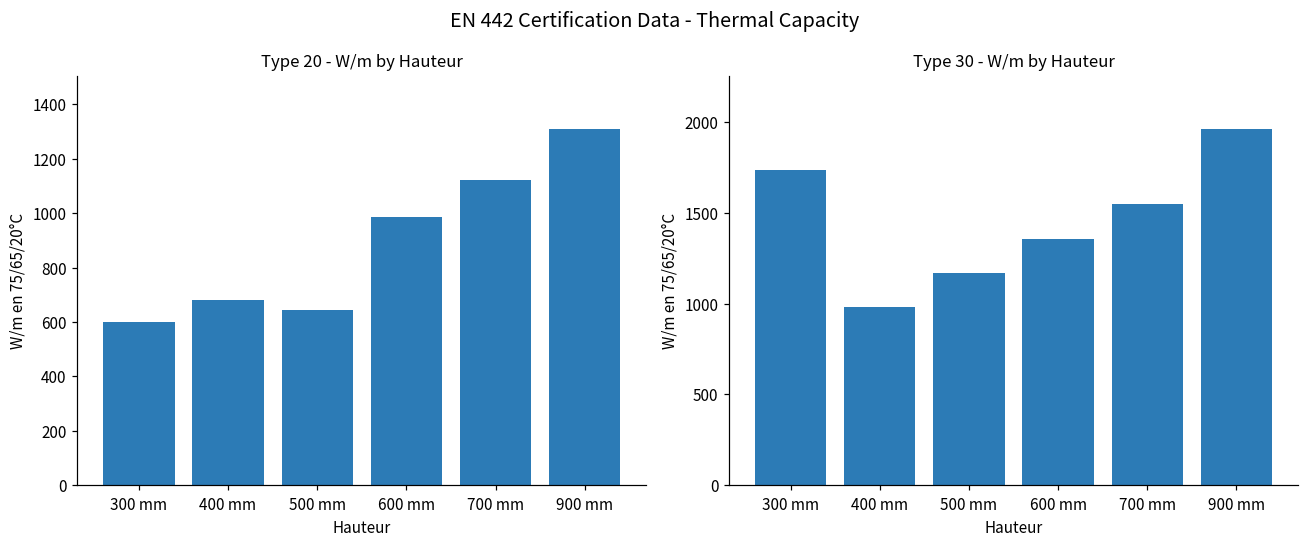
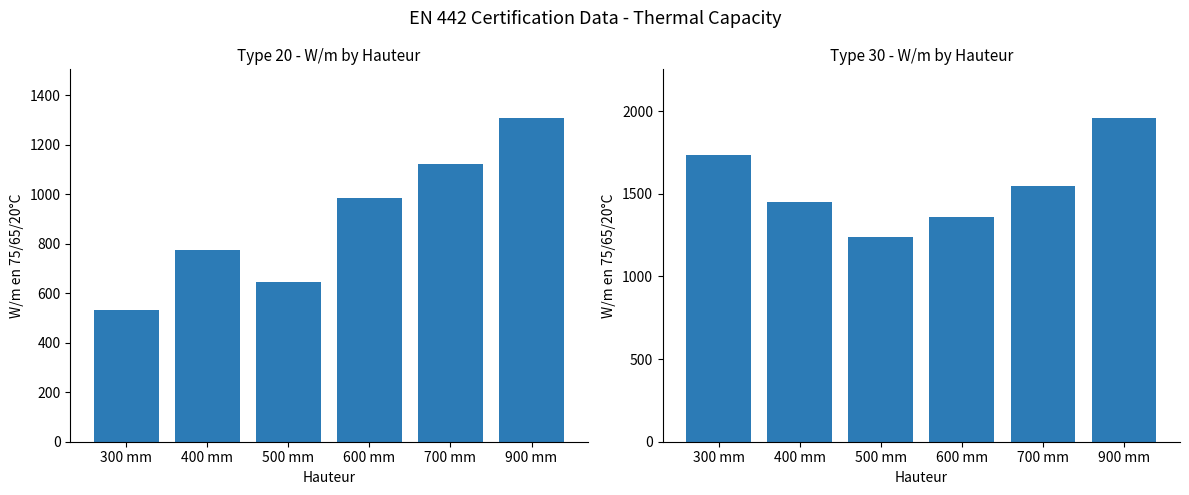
  {
    "Type 20 - W/m by Hauteur": {
-     "300 mm": 600,
-     "400 mm": 680,
+     "300 mm": 530,
+     "400 mm": 780,
      "500 mm": 650,
      "600 mm": 990,
      "700 mm": 1120,
      "900 mm": 1310
    },
    "Type 30 - W/m by Hauteur": {
      "300 mm": 1730,
-     "400 mm": 980,
-     "500 mm": 1170,
+     "400 mm": 1450,
+     "500 mm": 1240,
      "600 mm": 1360,
      "700 mm": 1550,
      "900 mm": 1960
    }
  }
